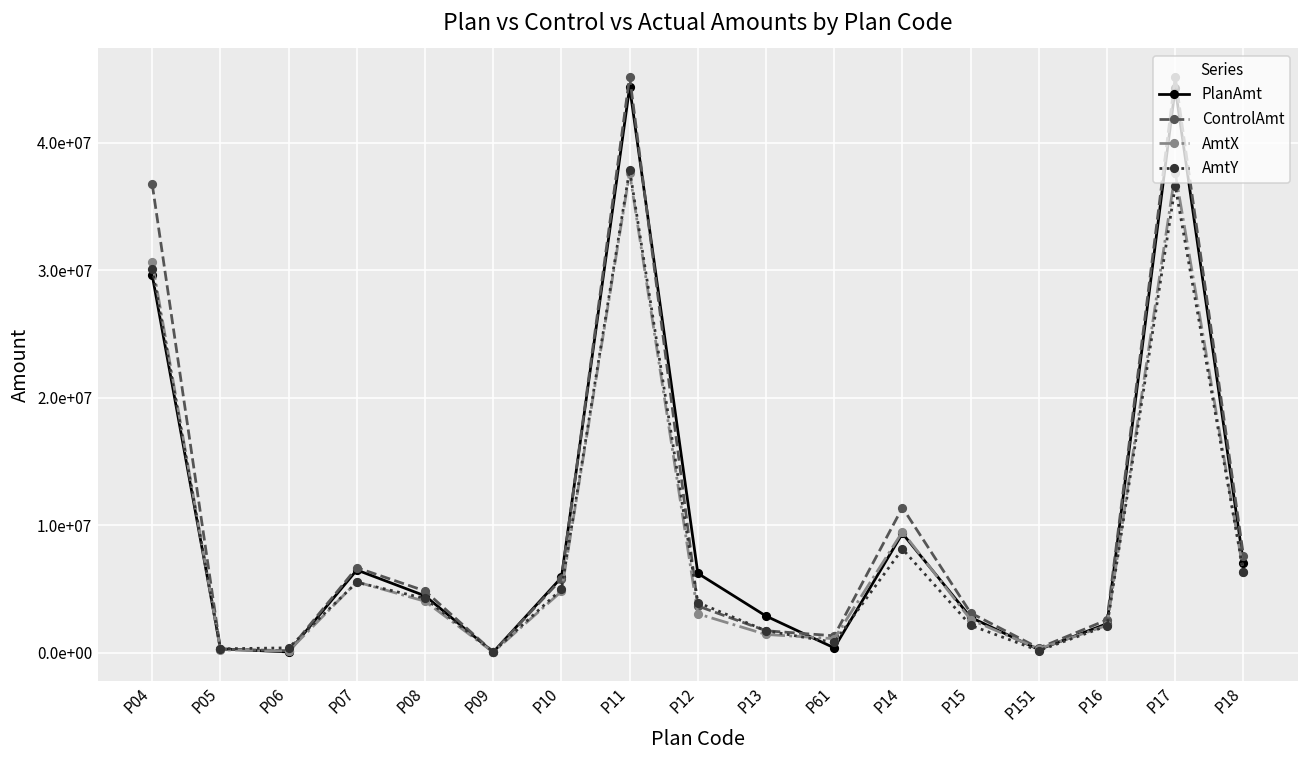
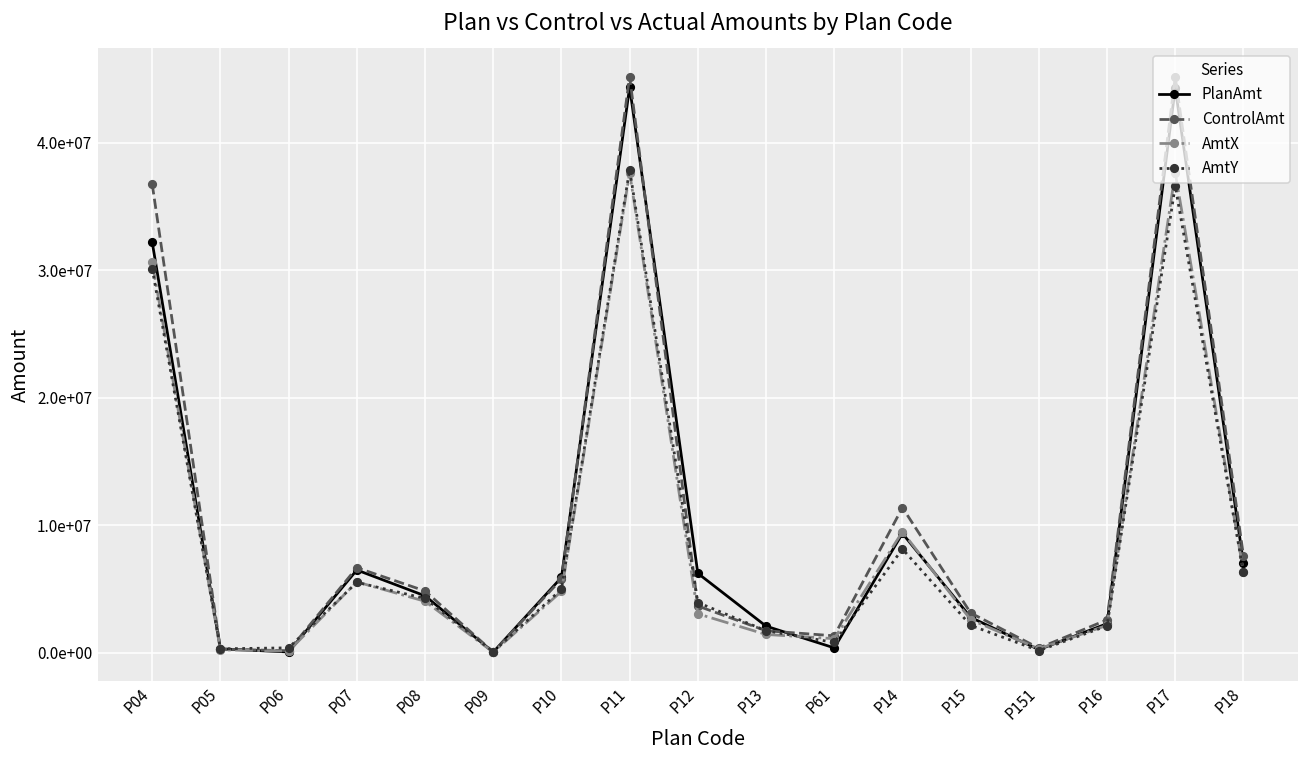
  {
    "PlanAmt": {
-     "P04": 29600000,
+     "P04": 32200000,
      "P11": 44400000,
      "P12": 6200000,
-     "P13": 2900000,
+     "P13": 2100000,
      "P61": 400000,
      "P18": 7000000
    },
    "AmtX": {
      "P04": 30600000,
      "P08": 4100000,
      "P11": 37600000,
      "P12": 3100000,
      "P13": 1500000,
      "P61": 1100000
    }
  }
